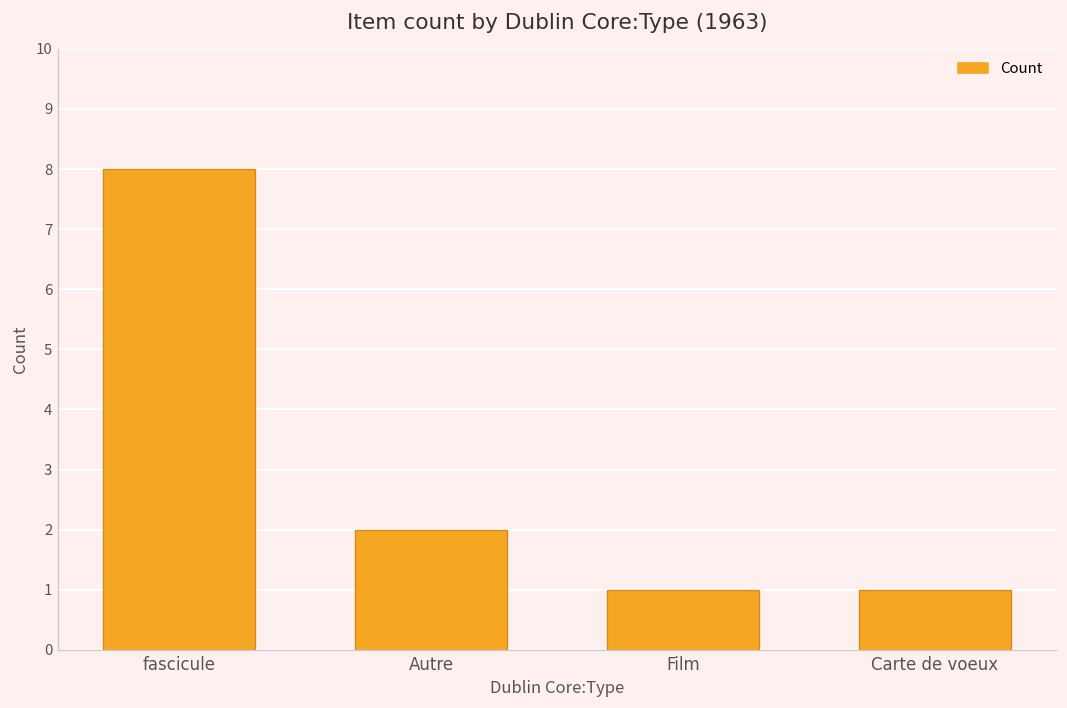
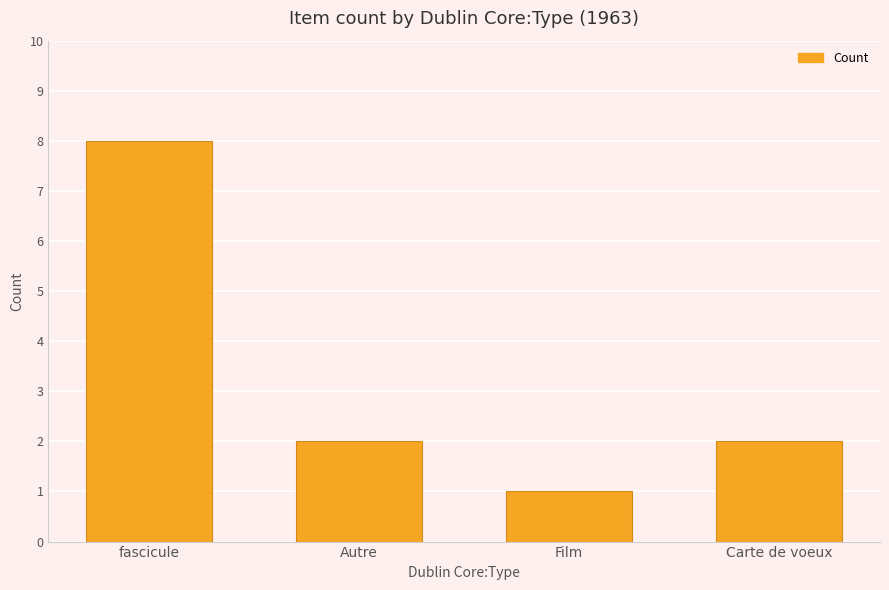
  {
    "fascicule": 8,
    "Autre": 2,
    "Film": 1,
-   "Carte de voeux": 1
+   "Carte de voeux": 2
  }
